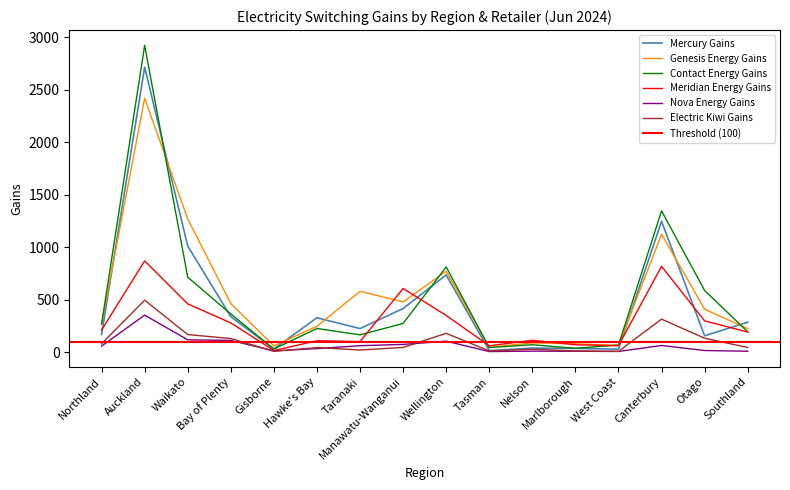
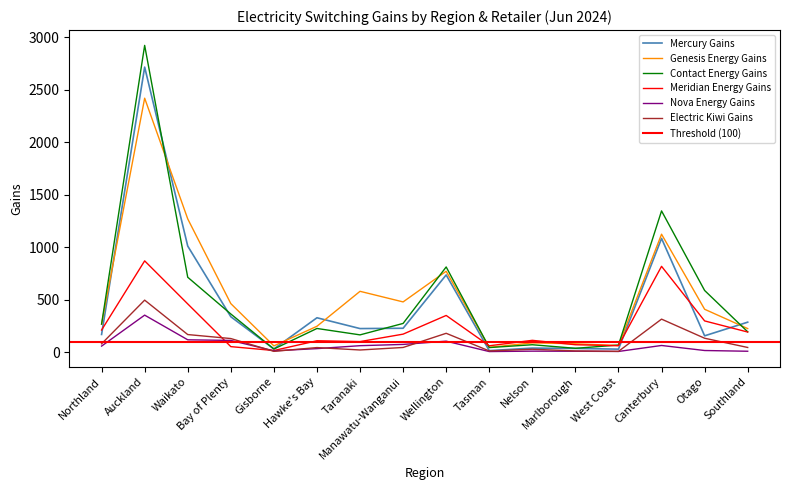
  {
    "Mercury Gains": {
      "Northland": 170,
      "Auckland": 2720,
      "Waikato": 1010,
      "Bay of Plenty": 340,
      "Hawke's Bay": 330,
      "Taranaki": 220,
-     "Manawatu-Wanganui": 420,
+     "Manawatu-Wanganui": 230,
      "Wellington": 740,
-     "Canterbury": 1250,
+     "Canterbury": 1080,
      "Southland": 290
    },
    "Genesis Energy Gains": {
      "Auckland": 2420,
      "Waikato": 1270,
      "Bay of Plenty": 460,
      "Gisborne": 60,
      "Taranaki": 580,
      "Manawatu-Wanganui": 480,
      "Wellington": 770,
      "Canterbury": 1120,
      "Otago": 410,
      "Southland": 220
    },
    "Contact Energy Gains": {
      "Auckland": 2920,
      "Waikato": 710,
      "Bay of Plenty": 360,
      "Taranaki": 160,
      "Manawatu-Wanganui": 270,
      "Wellington": 810,
      "Canterbury": 1350,
      "Otago": 590
    },
    "Meridian Energy Gains": {
      "Northland": 210,
      "Auckland": 870,
      "Waikato": 460,
-     "Bay of Plenty": 280,
+     "Bay of Plenty": 50,
      "Hawke's Bay": 110,
      "Taranaki": 100,
-     "Manawatu-Wanganui": 610,
+     "Manawatu-Wanganui": 170,
      "Wellington": 350,
      "Canterbury": 820,
      "Otago": 300
    },
    "Nova Energy Gains": {
      "Auckland": 350,
      "Waikato": 120,
      "Taranaki": 60,
      "Manawatu-Wanganui": 70,
      "Wellington": 100,
      "Canterbury": 60,
      "Otago": 20,
      "Southland": 10
    },
    "Electric Kiwi Gains": {
      "Auckland": 500,
      "Waikato": 170,
      "Taranaki": 20,
      "Manawatu-Wanganui": 40,
      "Wellington": 180,
      "Canterbury": 310,
      "Southland": 40
    }
  }
